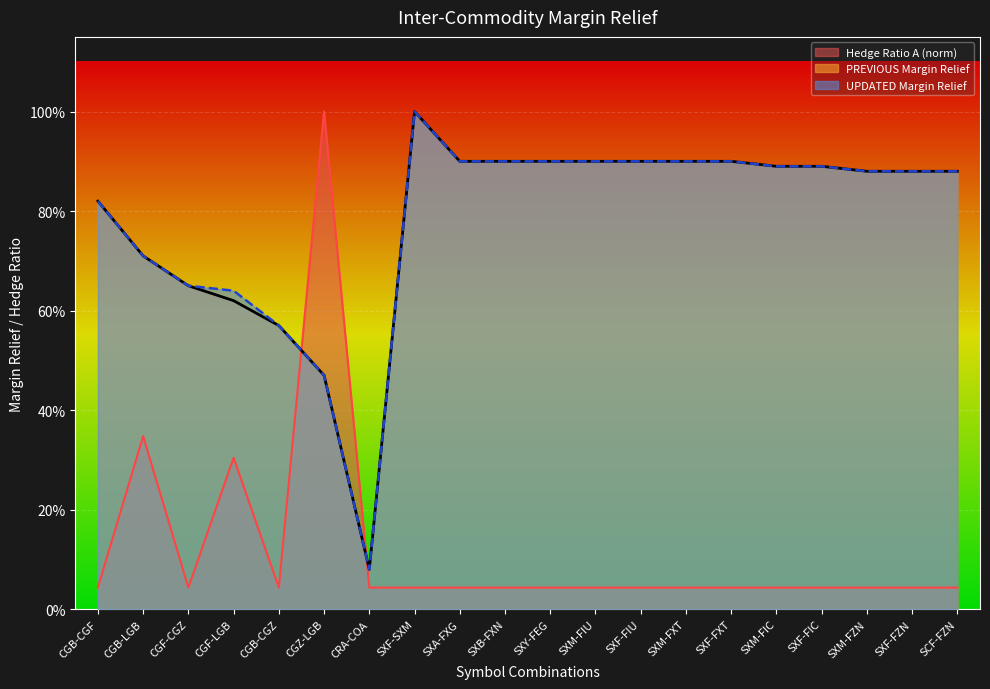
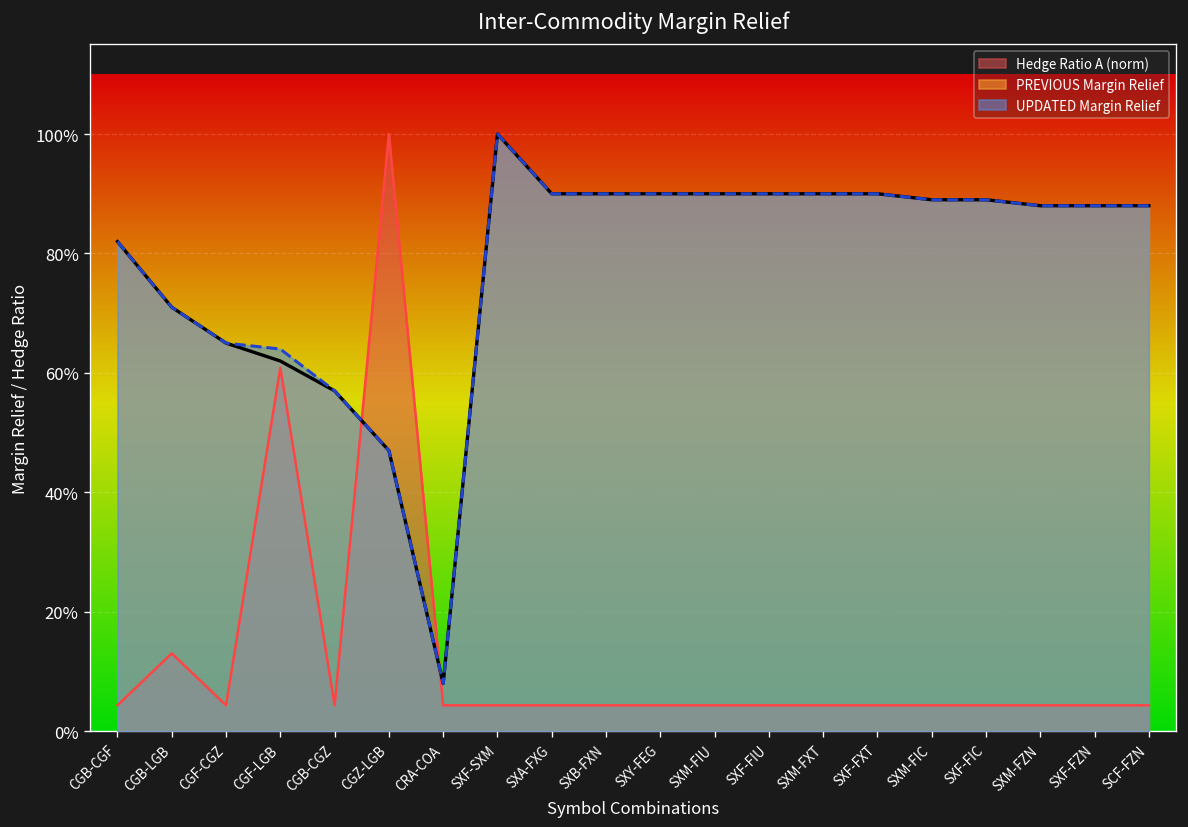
  {
    "Hedge Ratio A (norm)": {
      "CGB-CGF": "4%",
-     "CGB-LGB": "35%",
+     "CGB-LGB": "13%",
      "CGF-CGZ": "4%",
-     "CGF-LGB": "30%",
+     "CGF-LGB": "61%",
      "CGB-CGZ": "4%",
      "CGZ-LGB": "100%",
      "CRA-COA": "4%",
      "SXF-SXM": "4%",
      "SXA-FXG": "4%",
      "SXB-FXN": "4%",
      "SXY-FEG": "4%",
      "SXM-FIU": "4%",
      "SXF-FIU": "4%",
      "SXM-FXT": "4%",
      "SXF-FXT": "4%",
      "SXM-FIC": "4%",
      "SXF-FIC": "4%",
      "SXM-FZN": "4%",
      "SXF-FZN": "4%",
      "SCF-FZN": "4%"
    },
    "PREVIOUS Margin Relief": {
      "CGF-LGB": "62%"
    },
    "UPDATED Margin Relief": {
      "CGF-LGB": "64%"
    }
  }
